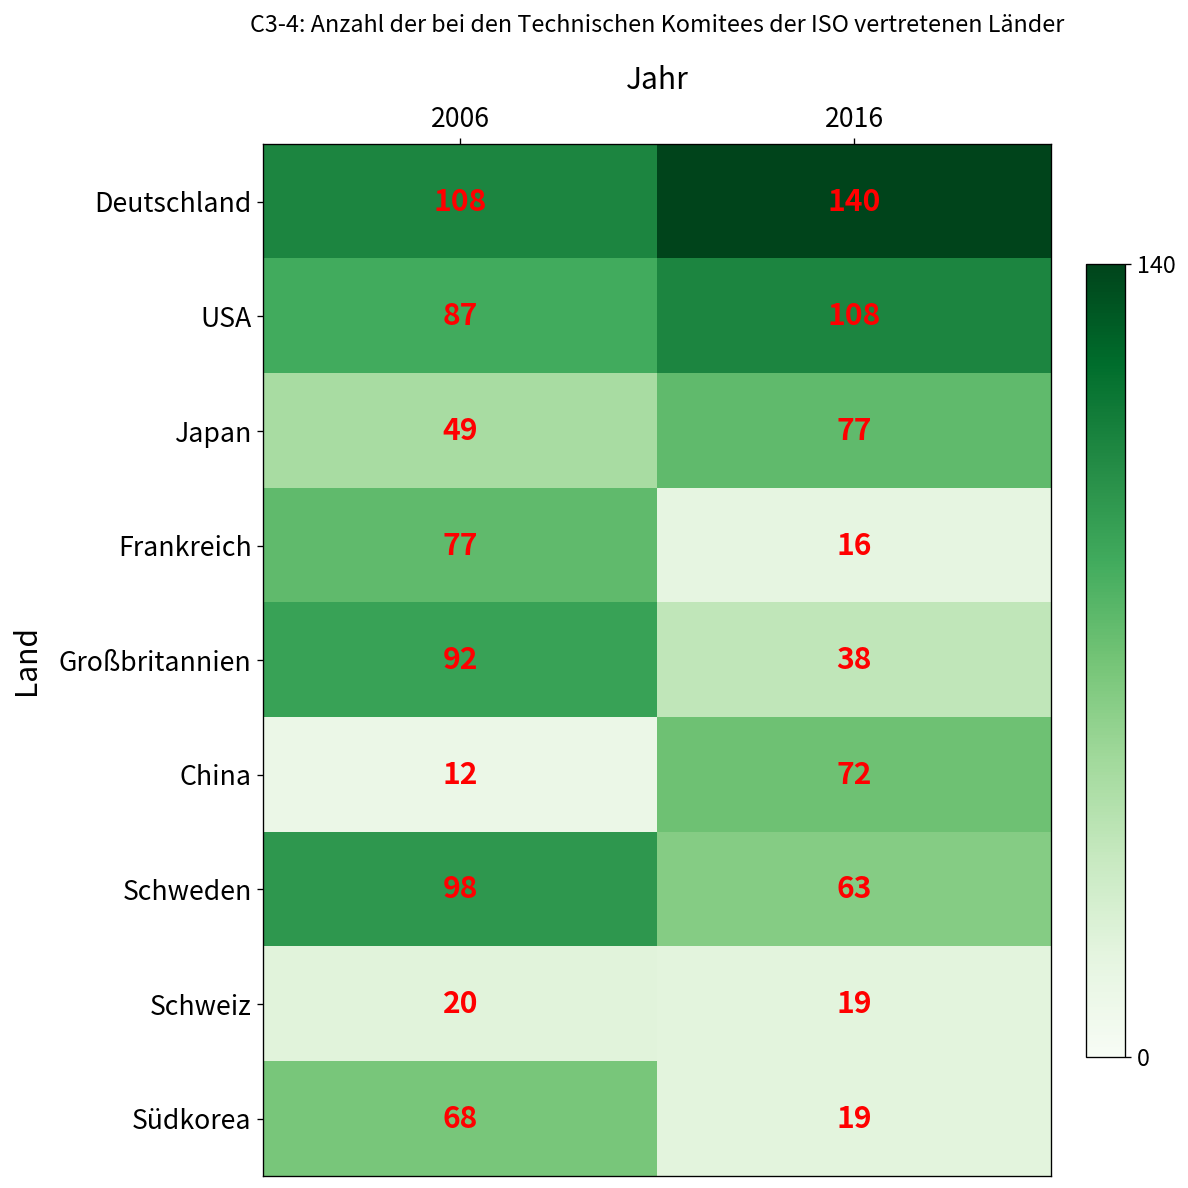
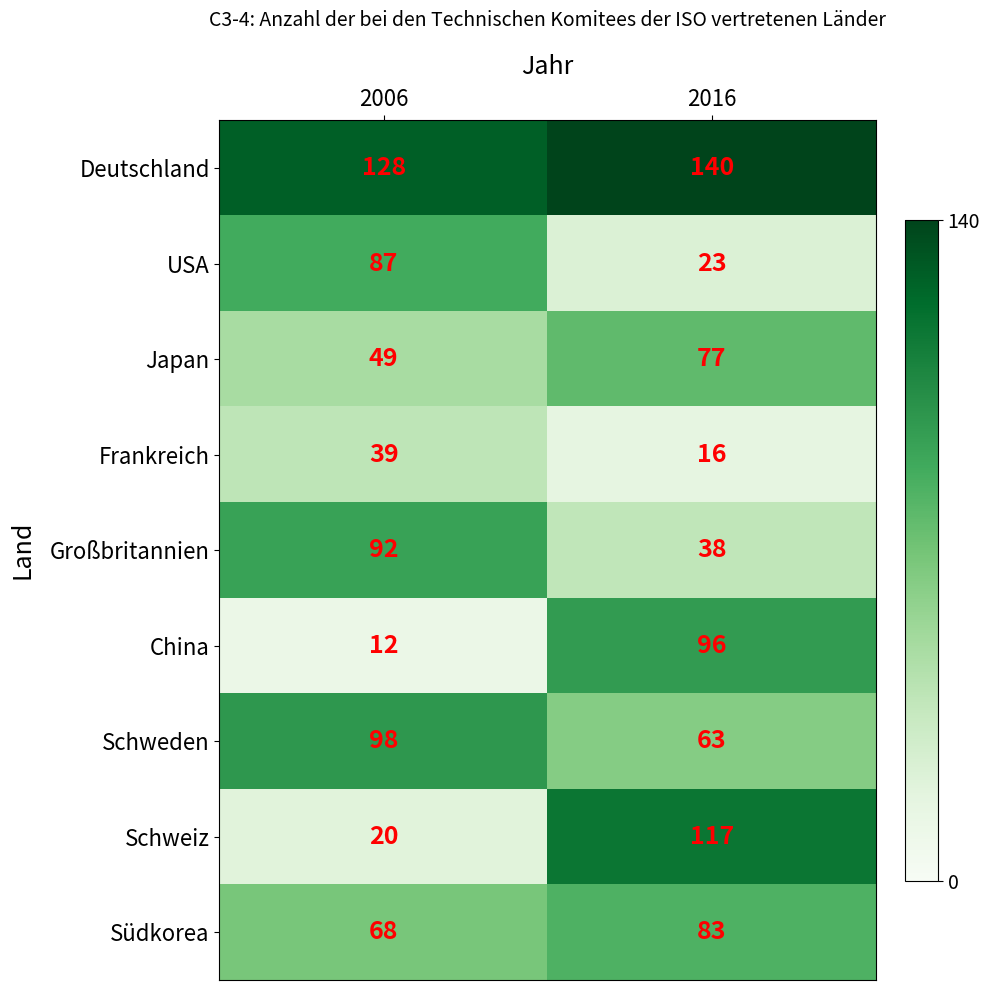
  {
    "Deutschland": {
-     "2006": 108,
+     "2006": 128,
      "2016": 140
    },
    "USA": {
      "2006": 87,
-     "2016": 108
+     "2016": 23
    },
    "Japan": {
      "2006": 49,
      "2016": 77
    },
    "Frankreich": {
-     "2006": 77,
+     "2006": 39,
      "2016": 16
    },
    "Großbritannien": {
      "2006": 92,
      "2016": 38
    },
    "China": {
      "2006": 12,
-     "2016": 72
+     "2016": 96
    },
    "Schweden": {
      "2006": 98,
      "2016": 63
    },
    "Schweiz": {
      "2006": 20,
-     "2016": 19
+     "2016": 117
    },
    "Südkorea": {
      "2006": 68,
-     "2016": 19
+     "2016": 83
    }
  }
